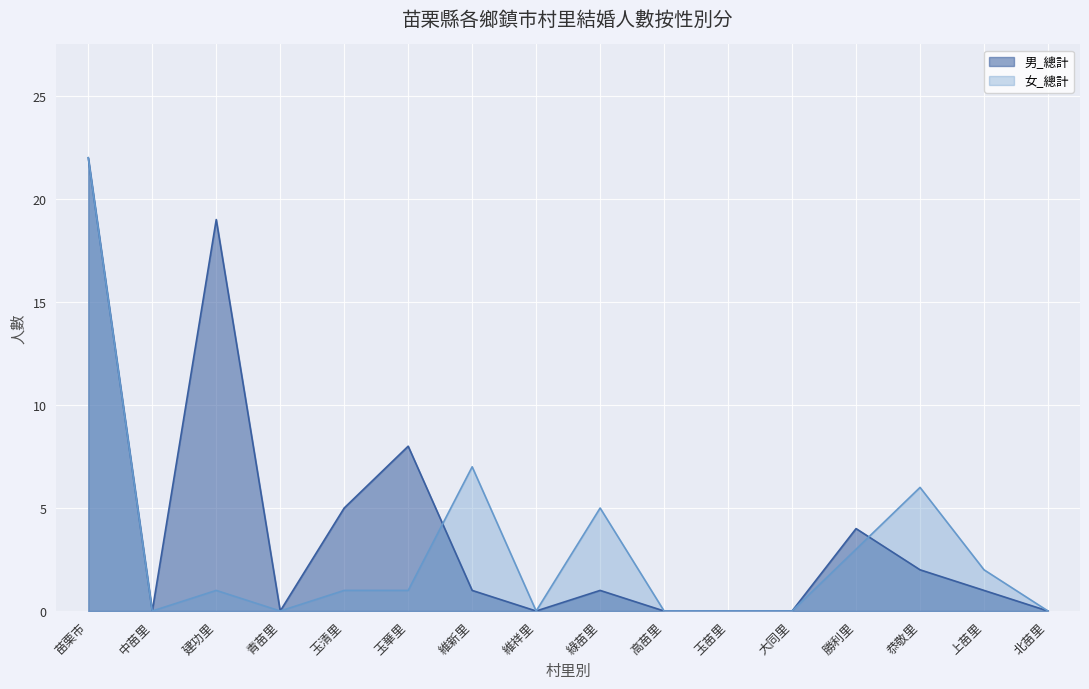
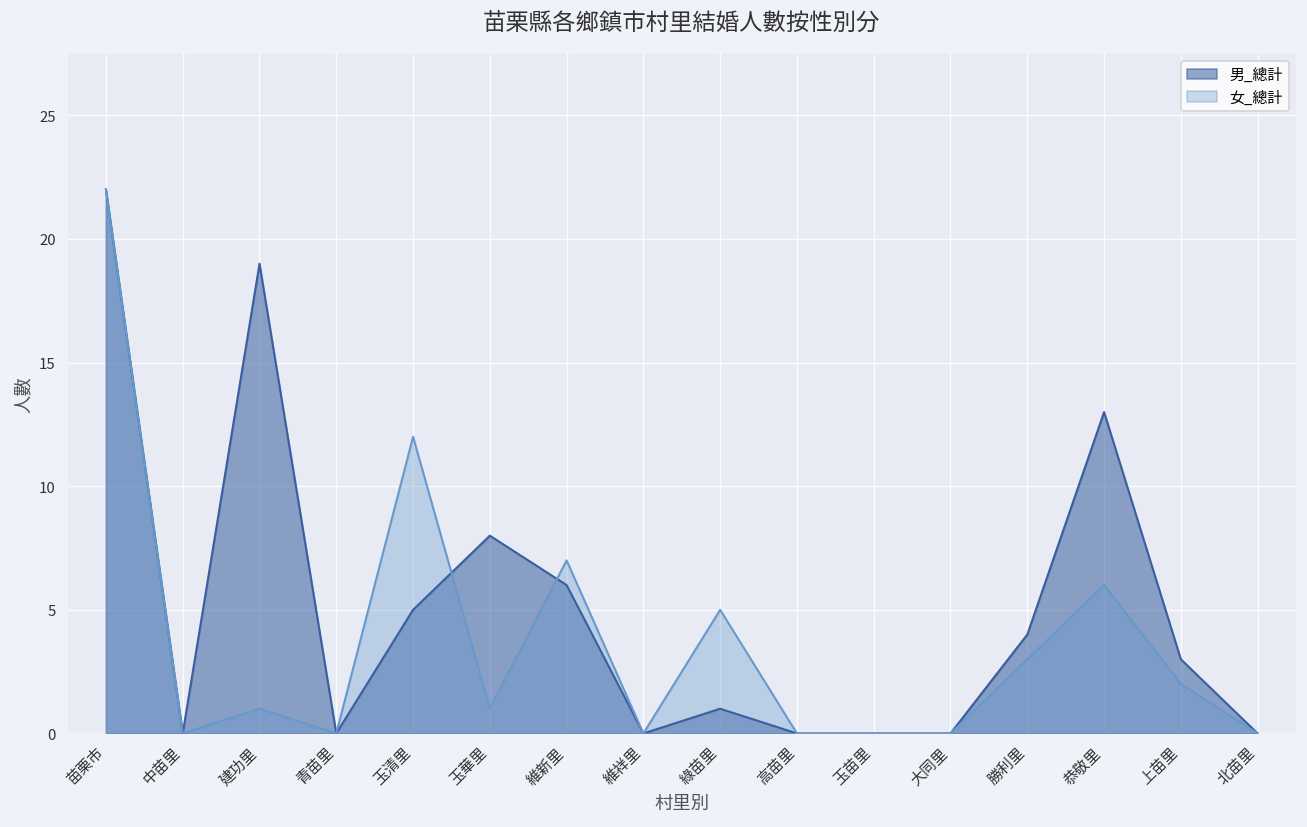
  {
    "男_總計": {
      "建功里": 19,
      "玉清里": 5,
      "玉華里": 8,
-     "維新里": 1,
+     "維新里": 6,
      "綠苗里": 1,
      "勝利里": 4,
-     "恭敬里": 2,
-     "上苗里": 1
+     "恭敬里": 13,
+     "上苗里": 3
    },
    "女_總計": {
      "建功里": 1,
-     "玉清里": 1,
+     "玉清里": 12,
      "玉華里": 1,
      "維新里": 7,
      "綠苗里": 5,
      "勝利里": 3,
      "恭敬里": 6,
      "上苗里": 2
    }
  }
